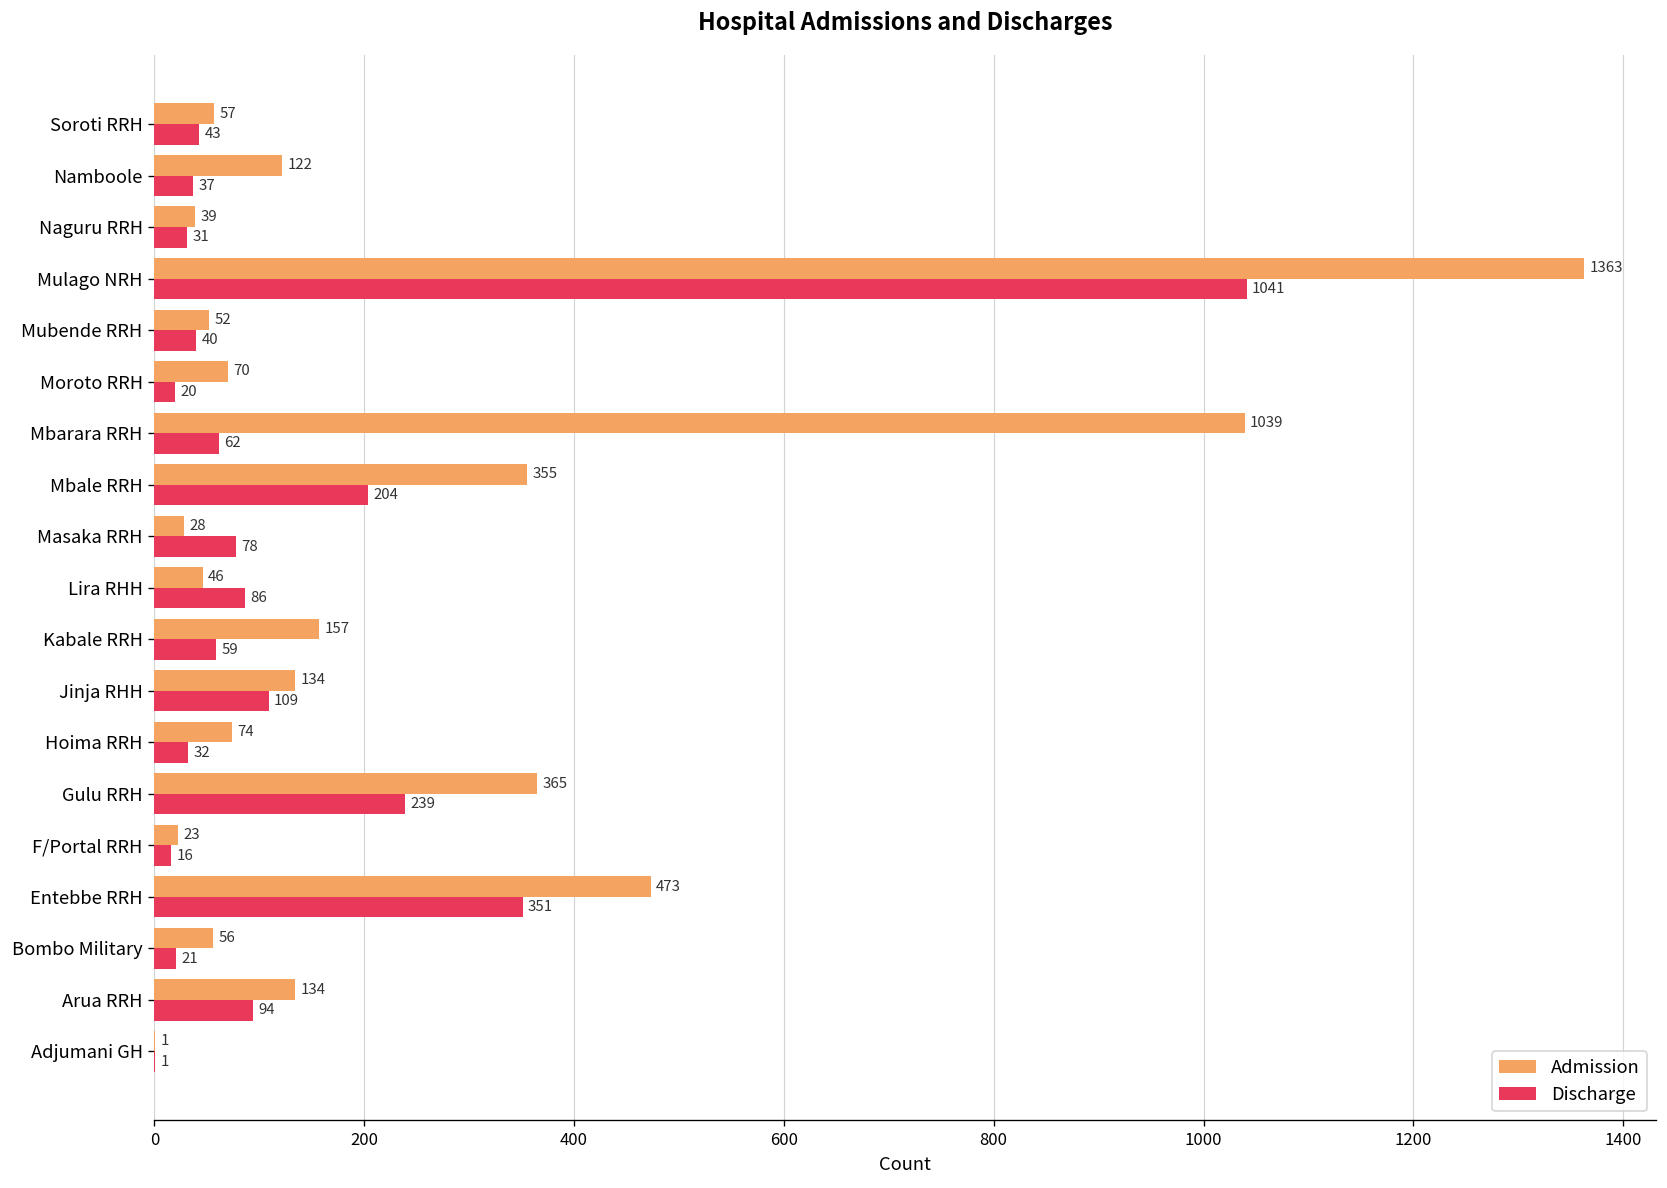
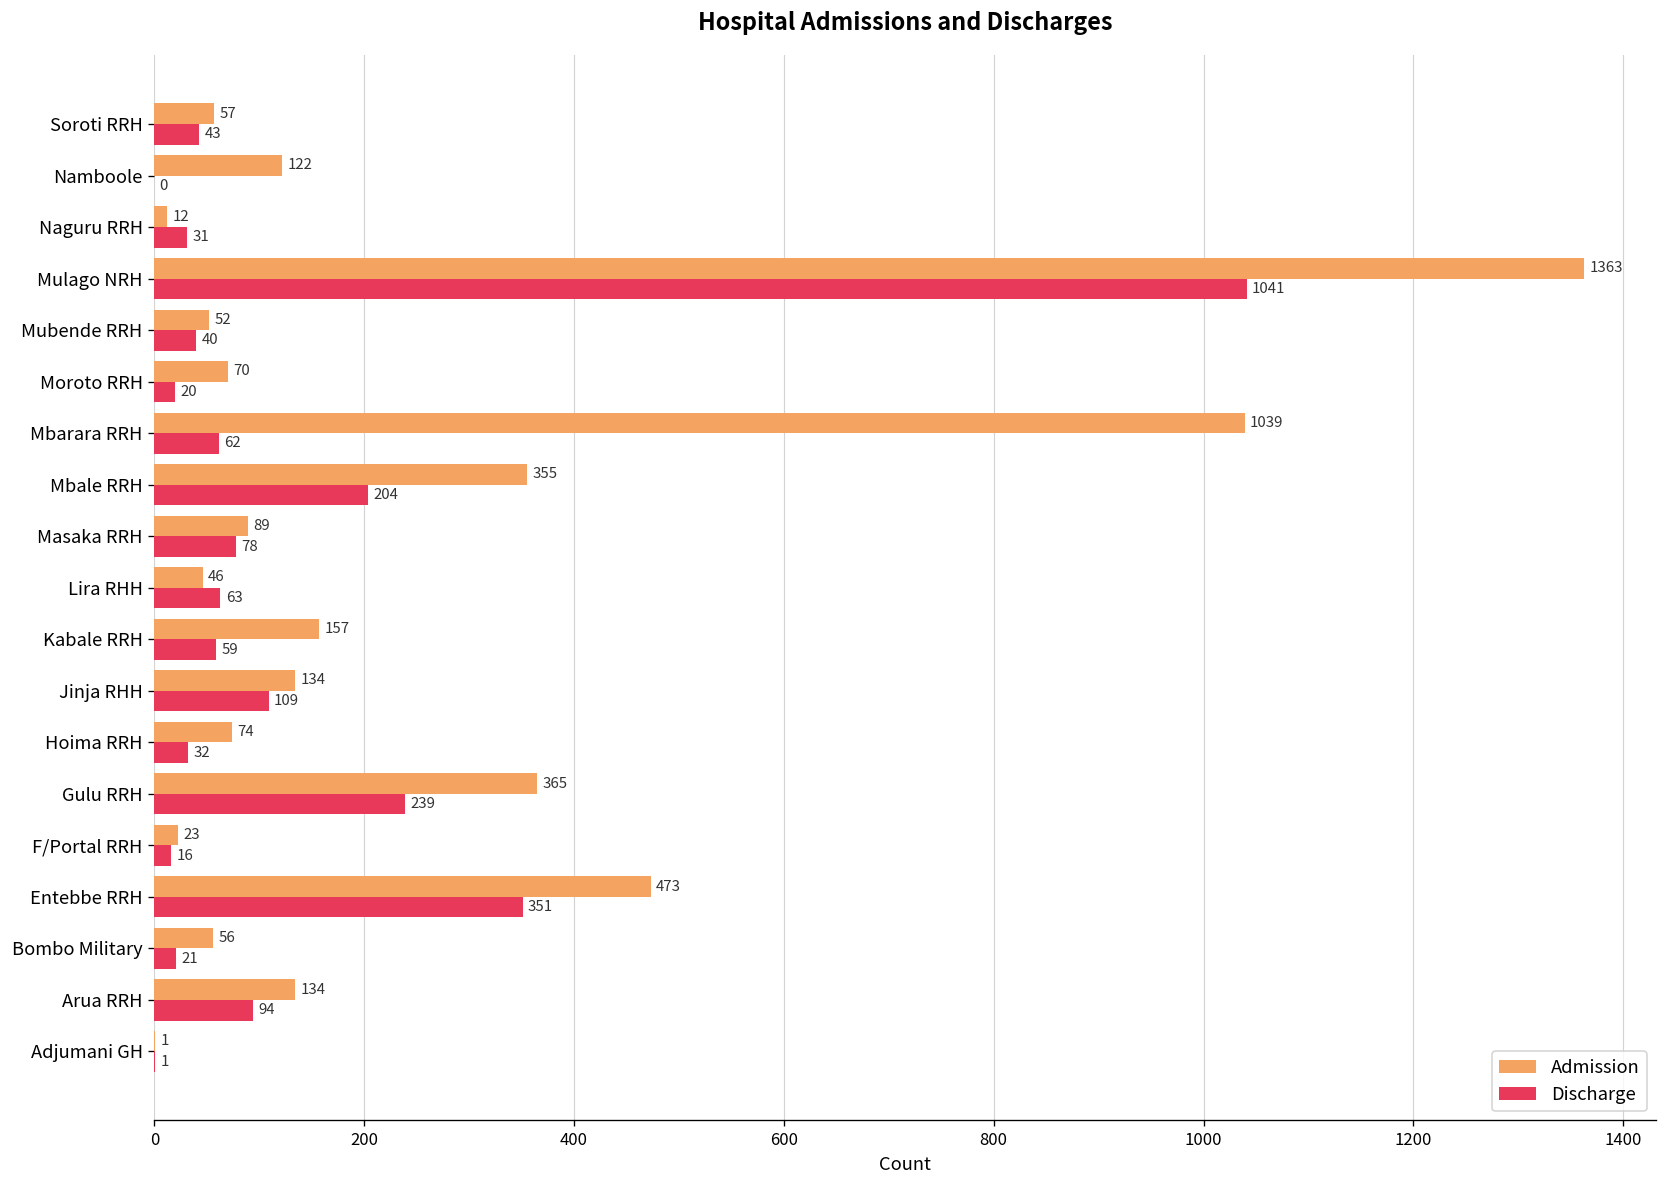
  {
    "Admission": {
      "Soroti RRH": 57,
      "Namboole": 122,
-     "Naguru RRH": 39,
+     "Naguru RRH": 12,
      "Mulago NRH": 1363,
      "Mubende RRH": 52,
      "Moroto RRH": 70,
      "Mbarara RRH": 1039,
      "Mbale RRH": 355,
-     "Masaka RRH": 28,
+     "Masaka RRH": 89,
      "Lira RHH": 46,
      "Kabale RRH": 157,
      "Jinja RHH": 134,
      "Hoima RRH": 74,
      "Gulu RRH": 365,
      "F/Portal RRH": 23,
      "Entebbe RRH": 473,
      "Bombo Military": 56,
      "Arua RRH": 134,
      "Adjumani GH": 1
    },
    "Discharge": {
      "Soroti RRH": 43,
-     "Namboole": 37,
+     "Namboole": 0,
      "Naguru RRH": 31,
      "Mulago NRH": 1041,
      "Mubende RRH": 40,
      "Moroto RRH": 20,
      "Mbarara RRH": 62,
      "Mbale RRH": 204,
      "Masaka RRH": 78,
-     "Lira RHH": 86,
+     "Lira RHH": 63,
      "Kabale RRH": 59,
      "Jinja RHH": 109,
      "Hoima RRH": 32,
      "Gulu RRH": 239,
      "F/Portal RRH": 16,
      "Entebbe RRH": 351,
      "Bombo Military": 21,
      "Arua RRH": 94,
      "Adjumani GH": 1
    }
  }
